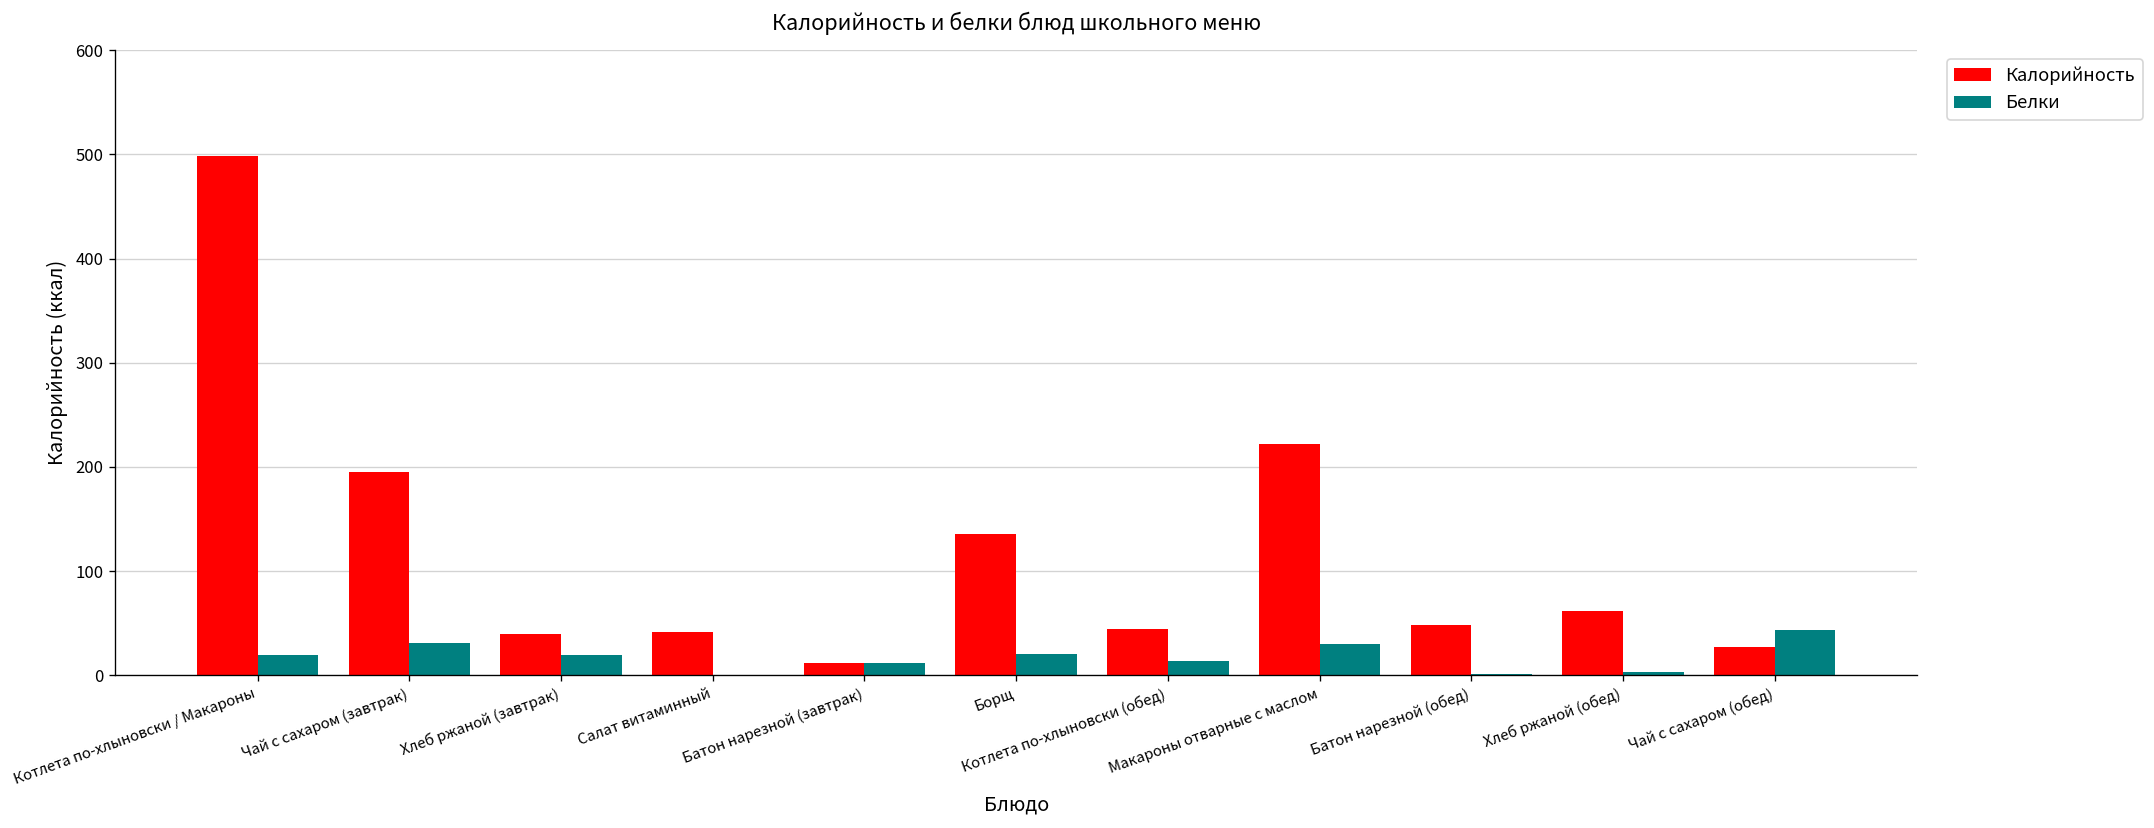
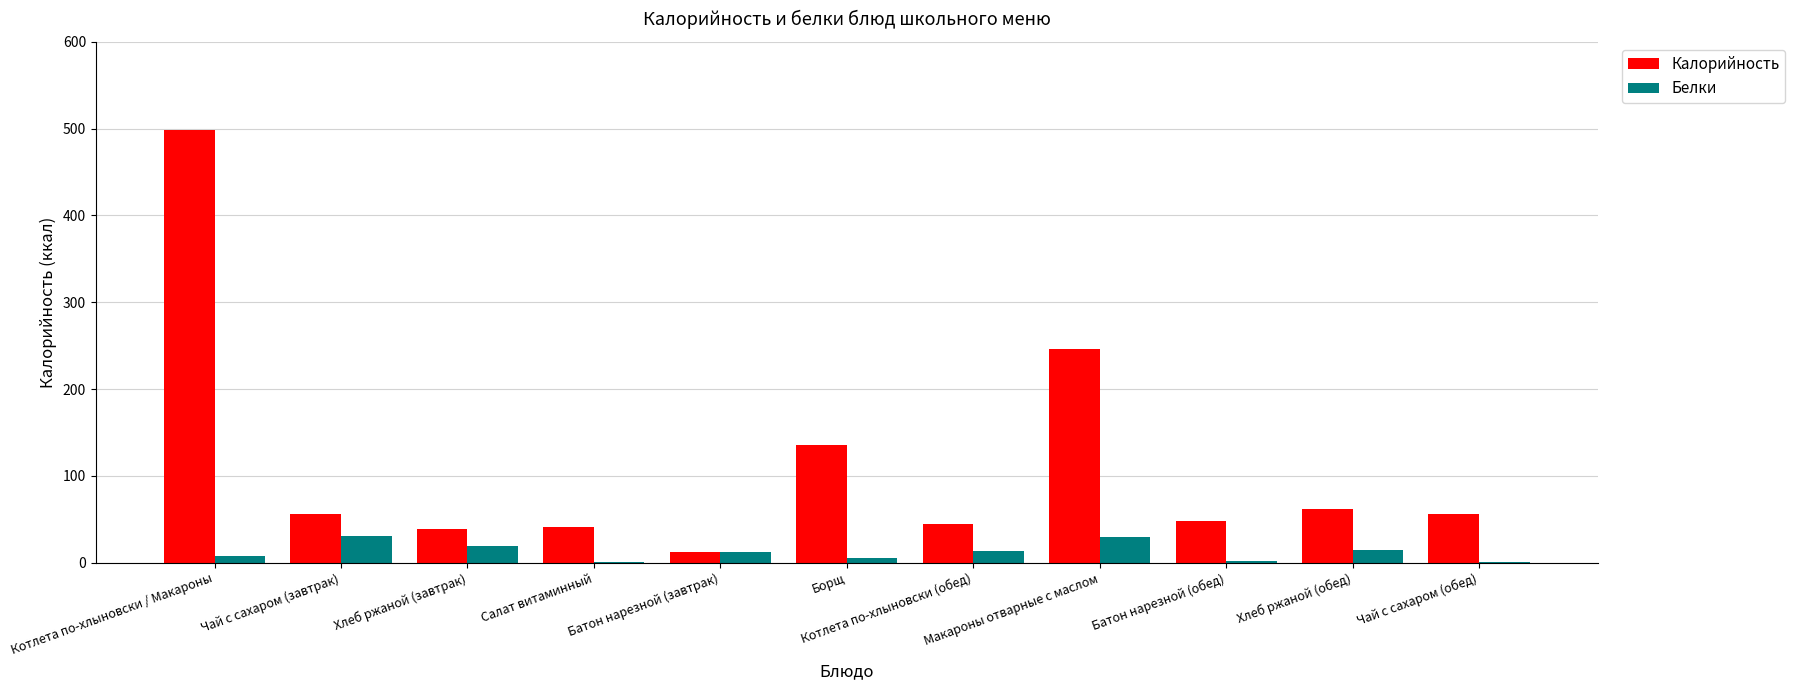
  {
    "Калорийность": {
      "Котлета по-хлыновски / Макароны": 500,
-     "Чай с сахаром (завтрак)": 190,
+     "Чай с сахаром (завтрак)": 60,
      "Хлеб ржаной (завтрак)": 40,
      "Салат витаминный": 40,
      "Батон нарезной (завтрак)": 10,
      "Борщ": 140,
      "Котлета по-хлыновски (обед)": 40,
-     "Макароны отварные с маслом": 220,
+     "Макароны отварные с маслом": 250,
      "Батон нарезной (обед)": 50,
      "Хлеб ржаной (обед)": 60,
-     "Чай с сахаром (обед)": 30
+     "Чай с сахаром (обед)": 60
    },
    "Белки": {
-     "Котлета по-хлыновски / Макароны": 20,
+     "Котлета по-хлыновски / Макароны": 10,
      "Чай с сахаром (завтрак)": 30,
      "Хлеб ржаной (завтрак)": 20,
      "Батон нарезной (завтрак)": 10,
-     "Борщ": 20,
+     "Борщ": 10,
      "Котлета по-хлыновски (обед)": 10,
      "Макароны отварные с маслом": 30,
-     "Хлеб ржаной (обед)": 0,
-     "Чай с сахаром (обед)": 40
+     "Хлеб ржаной (обед)": 10,
+     "Чай с сахаром (обед)": 0
    }
  }
